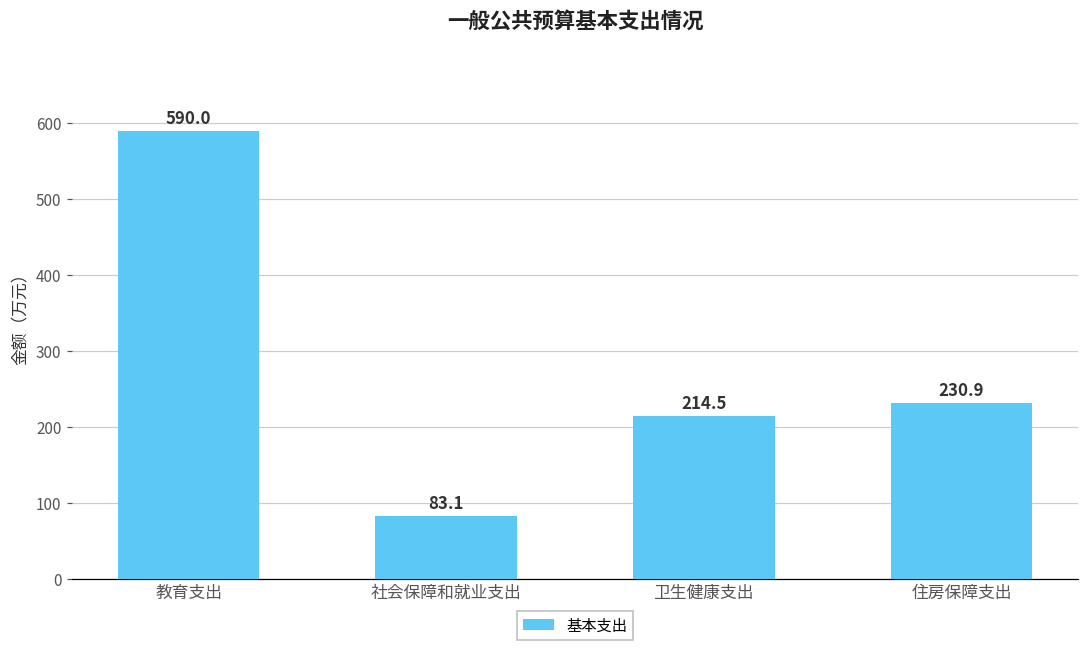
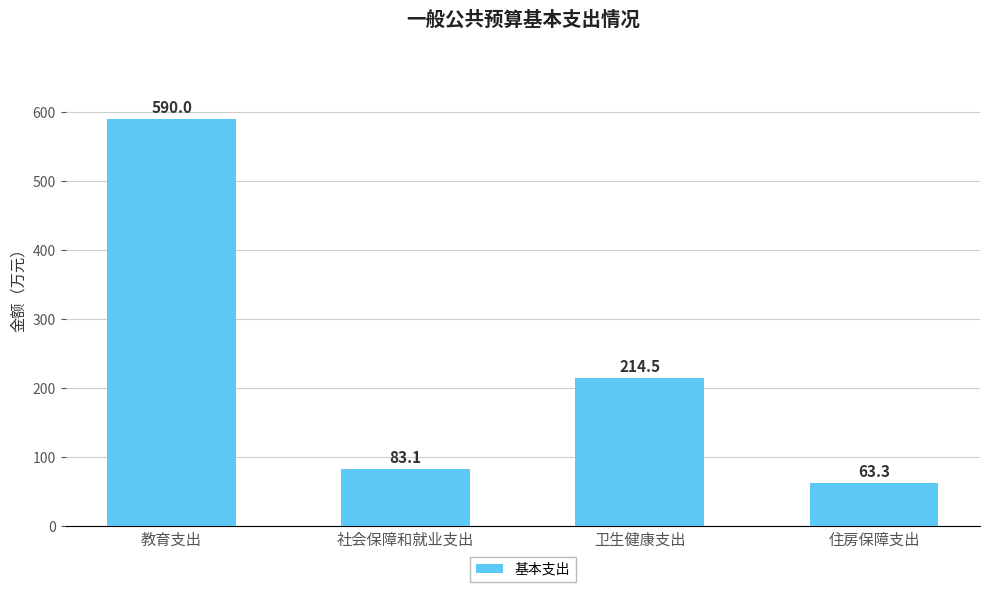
  {
    "教育支出": 590.0,
    "社会保障和就业支出": 83.1,
    "卫生健康支出": 214.5,
-   "住房保障支出": 230.9
+   "住房保障支出": 63.3
  }
